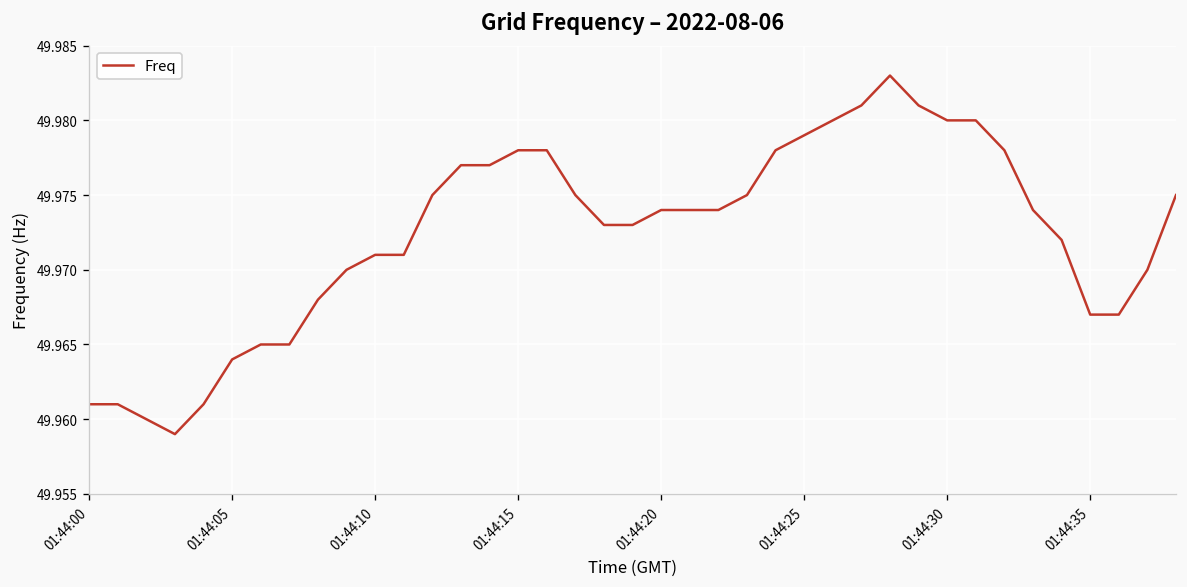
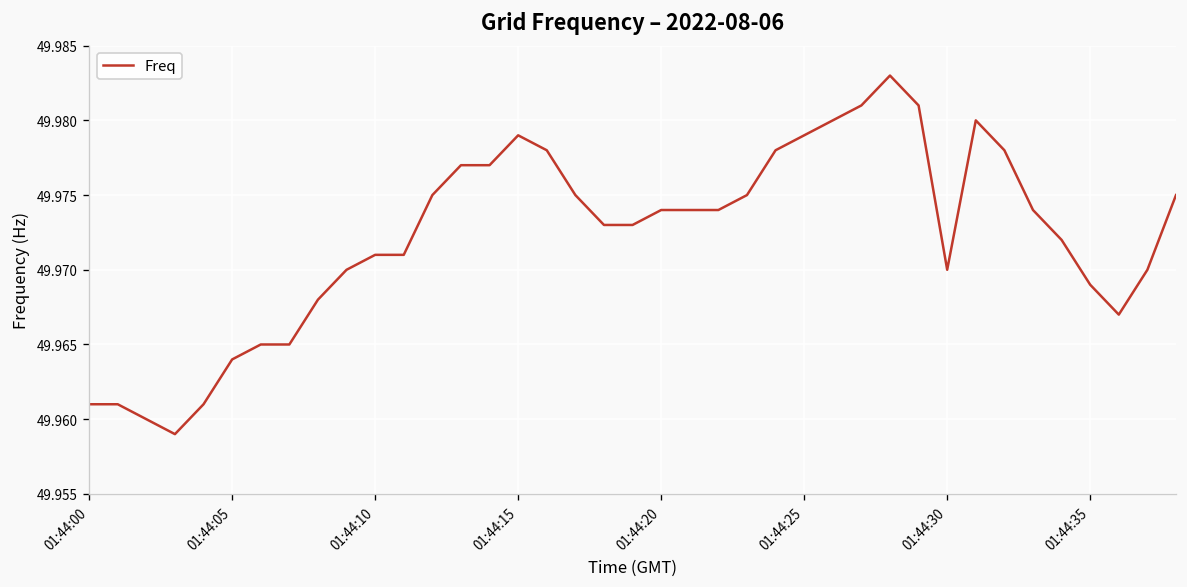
  {
    "01:44:00": 49.961,
    "01:44:05": 49.964,
    "01:44:10": 49.971,
-   "01:44:15": 49.978,
+   "01:44:15": 49.979,
    "01:44:20": 49.974,
    "01:44:25": 49.979,
-   "01:44:30": 49.98,
-   "01:44:35": 49.967
+   "01:44:30": 49.97,
+   "01:44:35": 49.969
  }
